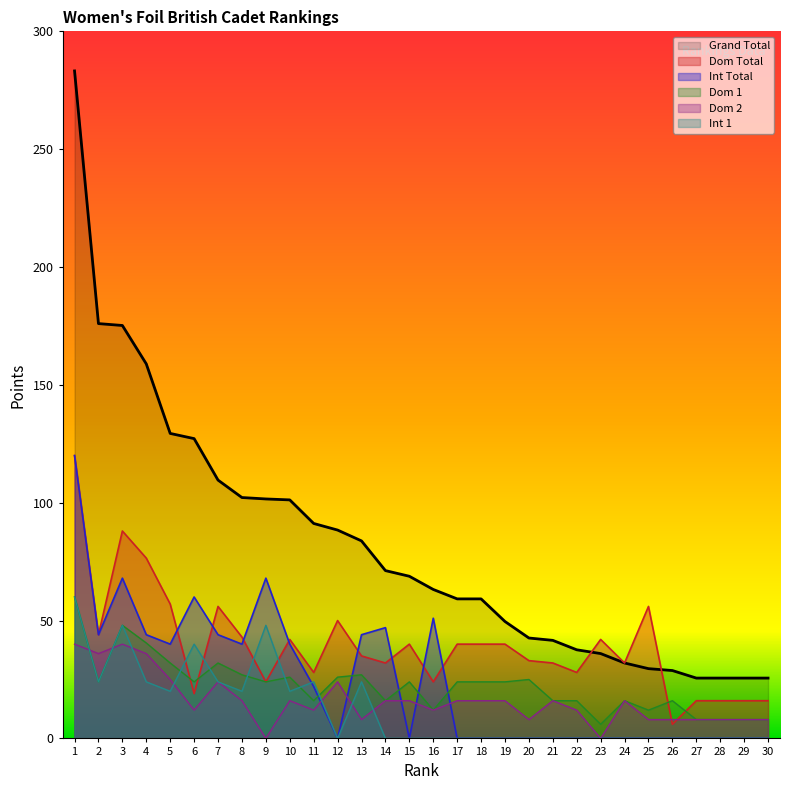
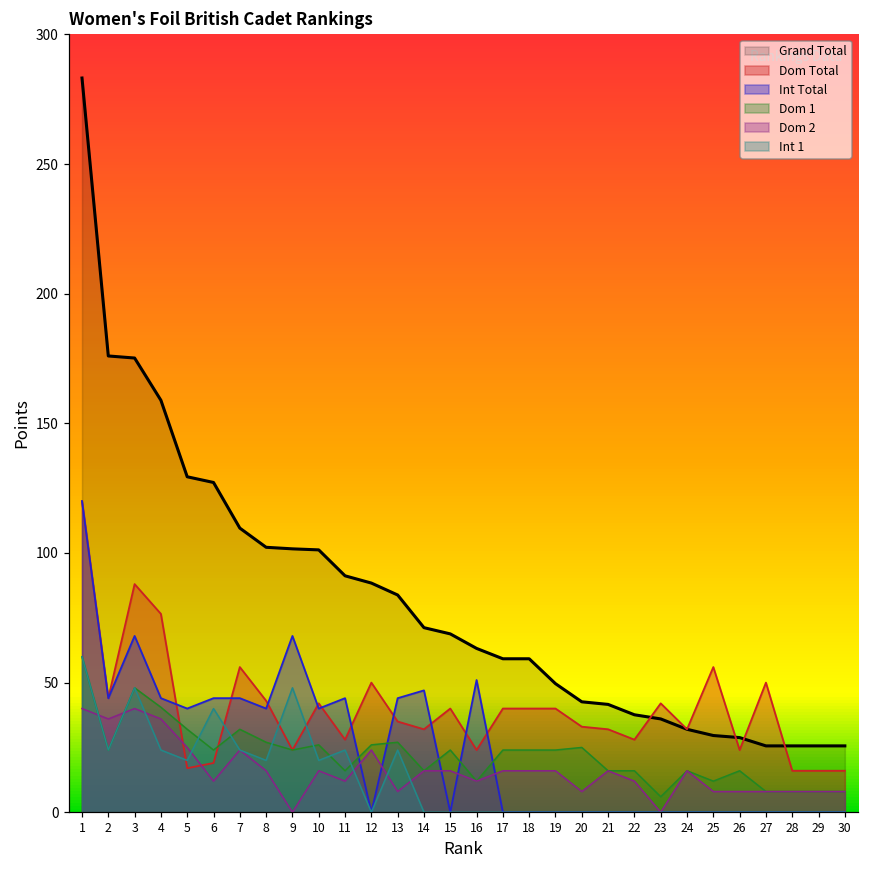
  {
    "Dom Total": {
      "3": 88,
      "4": 77,
-     "5": 57,
+     "5": 17,
      "6": 19,
      "7": 56,
      "8": 43,
      "10": 42,
      "11": 28,
      "12": 50,
      "13": 35,
      "14": 32,
      "15": 40,
      "16": 24,
      "17": 40,
      "18": 40,
      "19": 40,
      "20": 33,
      "21": 32,
      "22": 28,
      "23": 42,
      "25": 56,
-     "26": 6,
-     "27": 16,
+     "26": 24,
+     "27": 50,
      "28": 16,
      "29": 16,
      "30": 16
    },
    "Int Total": {
      "3": 68,
      "4": 44,
      "5": 40,
-     "6": 60,
+     "6": 44,
      "7": 44,
      "8": 40,
      "9": 68,
      "10": 40,
-     "11": 22,
+     "11": 44,
      "13": 44,
      "14": 47,
      "16": 51
    }
  }
